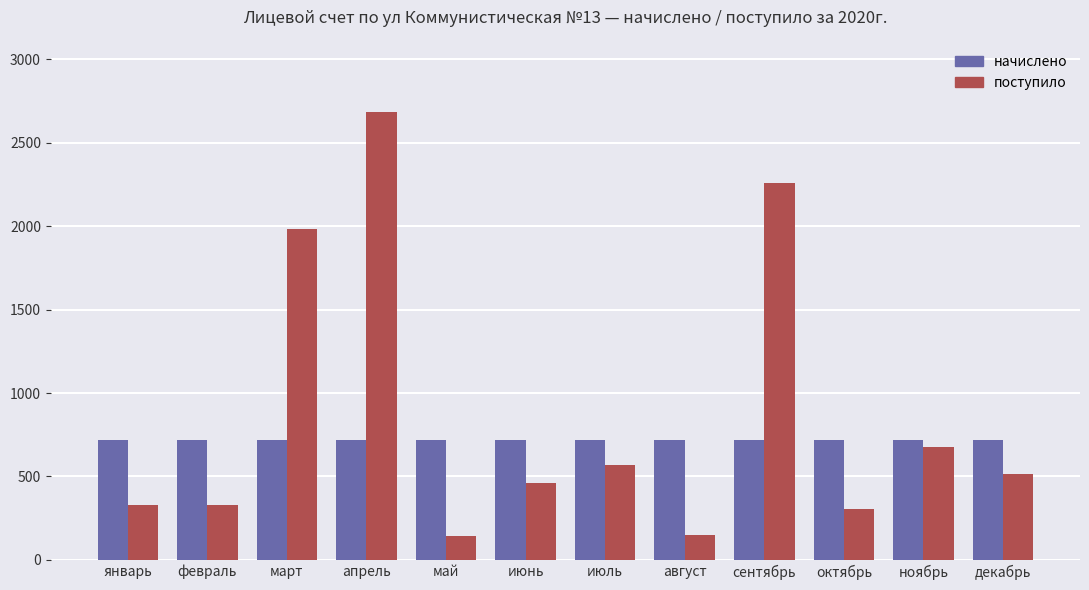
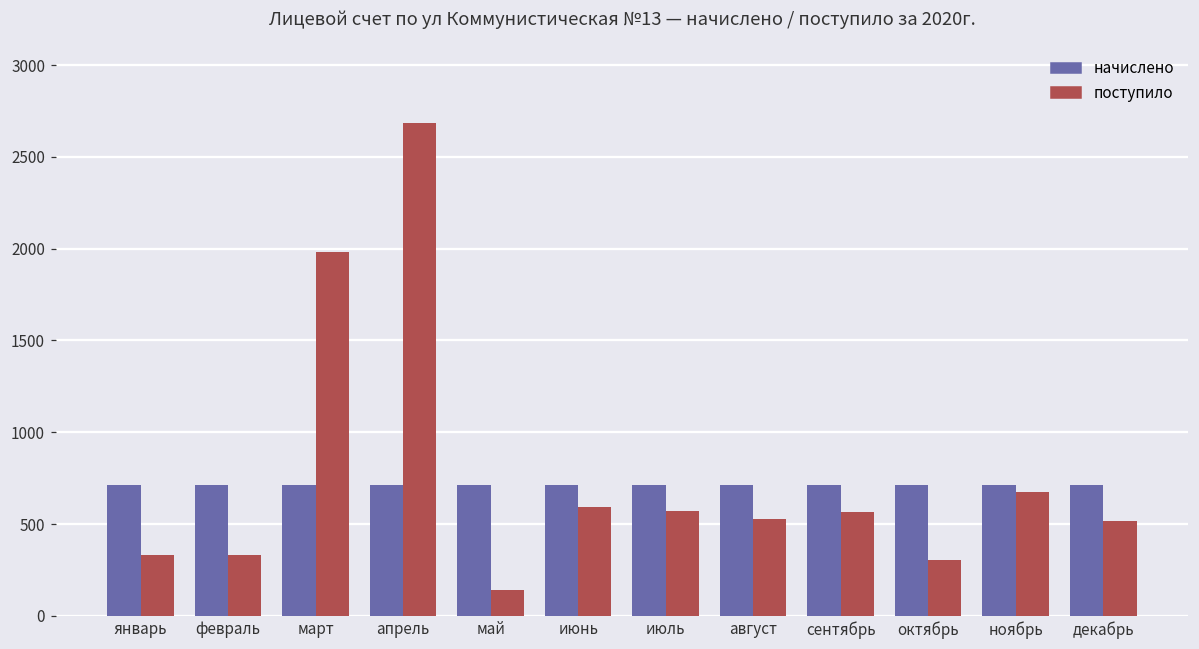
  {
    "начислено": {
      "январь": 720,
      "февраль": 720,
      "март": 720,
      "апрель": 720,
      "май": 720,
      "июнь": 720,
      "июль": 720,
      "август": 720,
      "сентябрь": 720,
      "октябрь": 720,
      "ноябрь": 720,
      "декабрь": 720
    },
    "поступило": {
      "январь": 330,
      "февраль": 330,
      "март": 1980,
      "апрель": 2690,
      "май": 140,
-     "июнь": 460,
+     "июнь": 590,
      "июль": 570,
-     "август": 150,
-     "сентябрь": 2260,
+     "август": 530,
+     "сентябрь": 560,
      "октябрь": 300,
      "ноябрь": 670,
      "декабрь": 520
    }
  }
